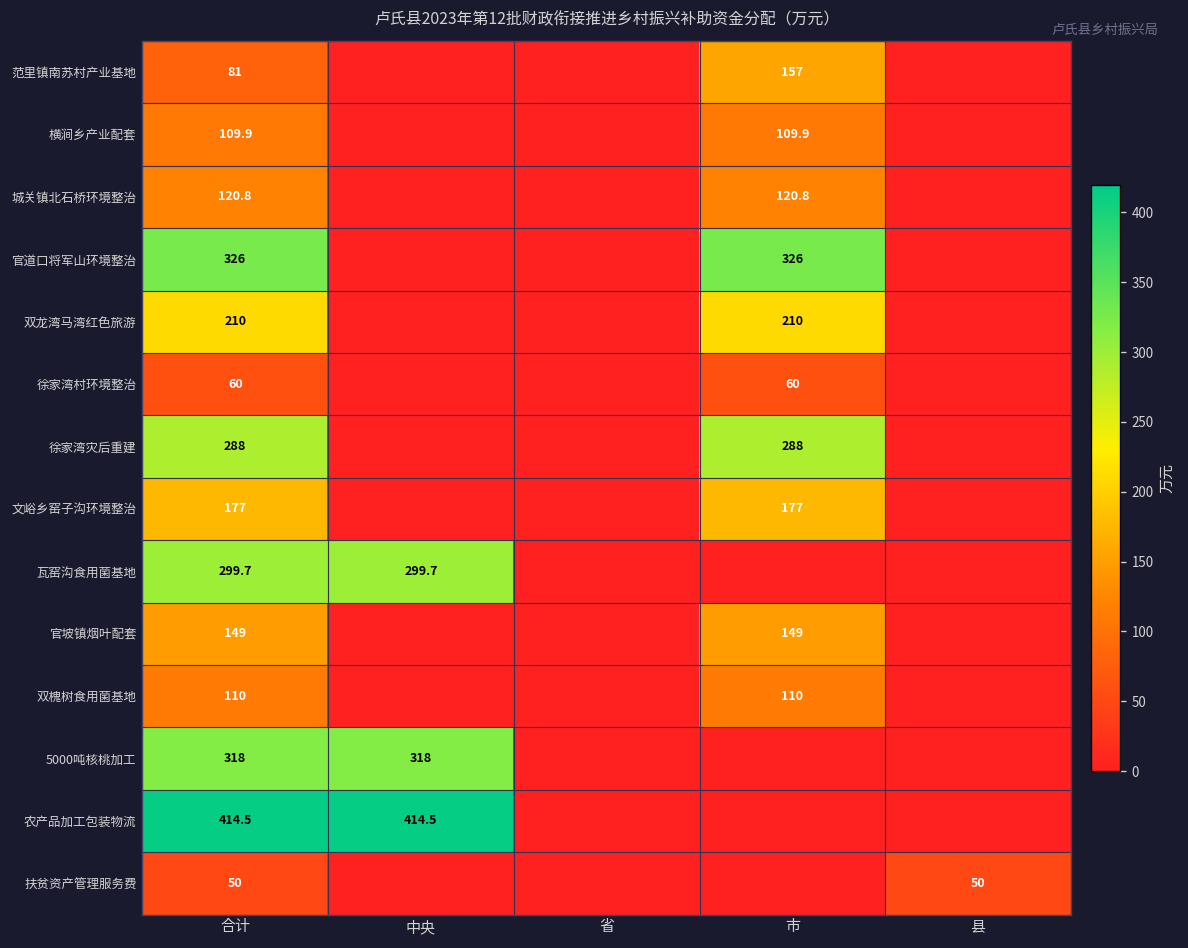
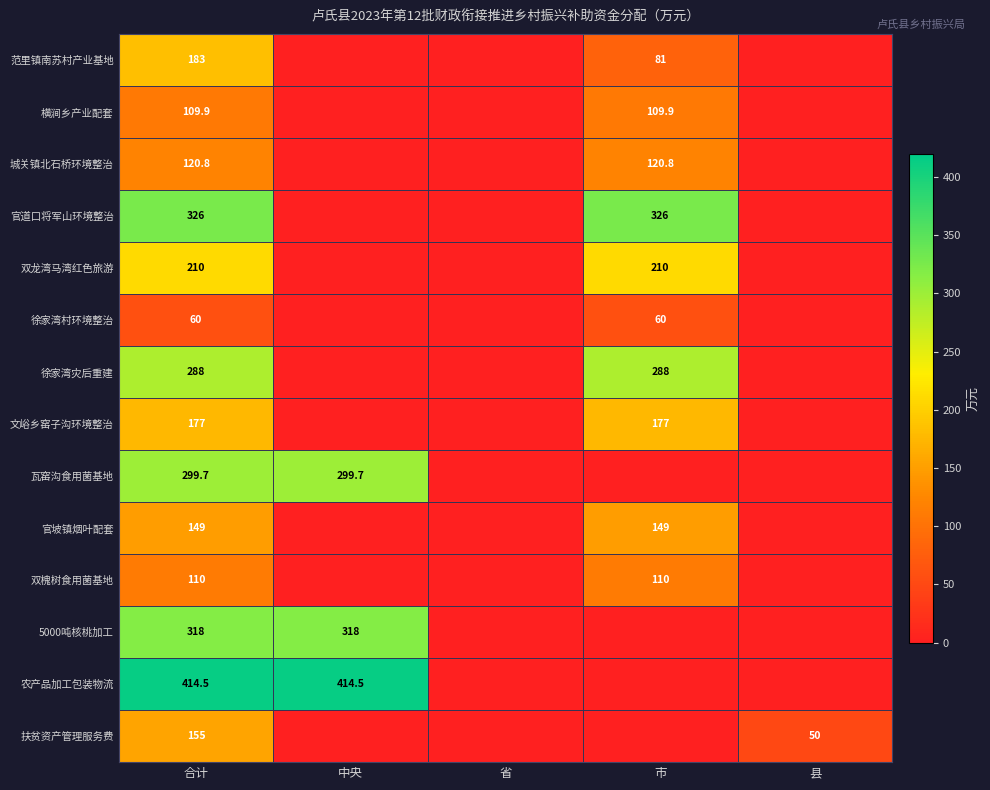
  {
    "范里镇南苏村产业基地": {
-     "合计": 81,
-     "市": 157
+     "合计": 183,
+     "市": 81
    },
    "横涧乡产业配套": {
      "合计": 109.9,
      "市": 109.9
    },
    "城关镇北石桥环境整治": {
      "合计": 120.8,
      "市": 120.8
    },
    "官道口将军山环境整治": {
      "合计": 326,
      "市": 326
    },
    "双龙湾马湾红色旅游": {
      "合计": 210,
      "市": 210
    },
    "徐家湾村环境整治": {
      "合计": 60,
      "市": 60
    },
    "徐家湾灾后重建": {
      "合计": 288,
      "市": 288
    },
    "文峪乡窑子沟环境整治": {
      "合计": 177,
      "市": 177
    },
    "瓦窑沟食用菌基地": {
      "合计": 299.7,
      "中央": 299.7
    },
    "官坡镇烟叶配套": {
      "合计": 149,
      "市": 149
    },
    "双槐树食用菌基地": {
      "合计": 110,
      "市": 110
    },
    "5000吨核桃加工": {
      "合计": 318,
      "中央": 318
    },
    "农产品加工包装物流": {
      "合计": 414.5,
      "中央": 414.5
    },
    "扶贫资产管理服务费": {
-     "合计": 50,
+     "合计": 155,
      "县": 50
    }
  }
